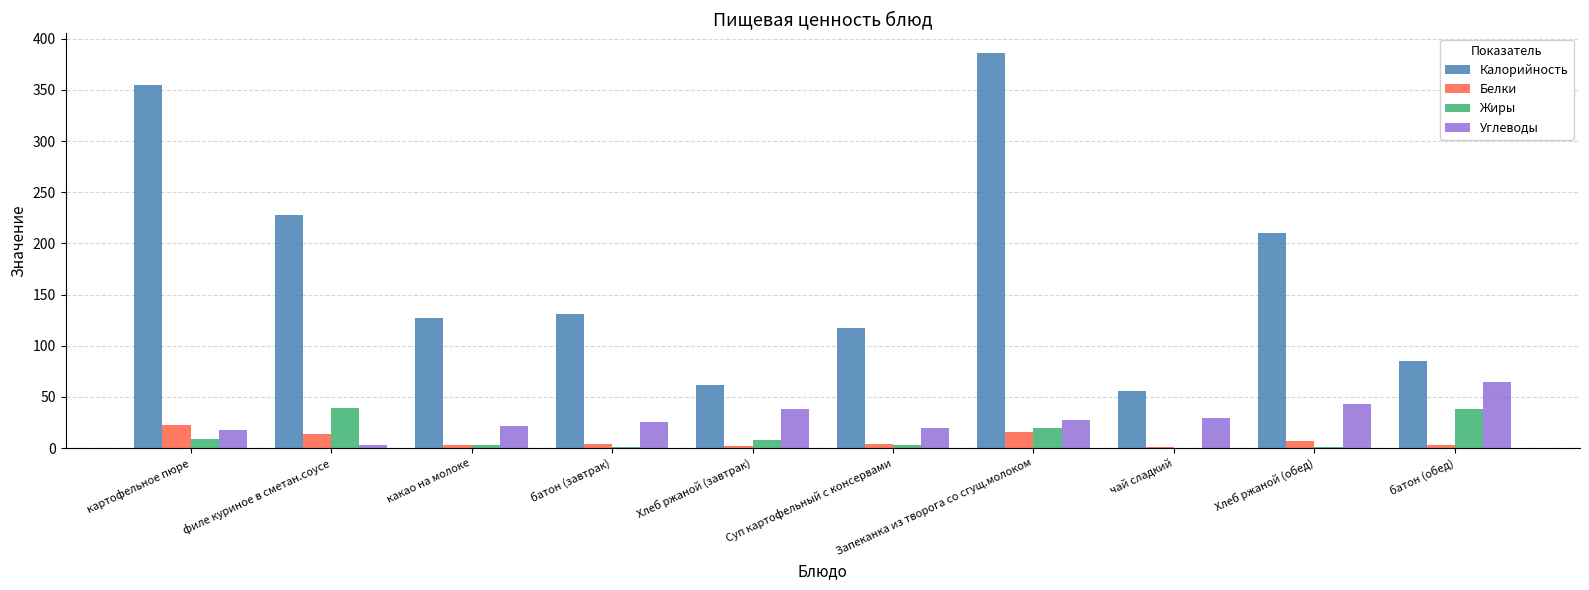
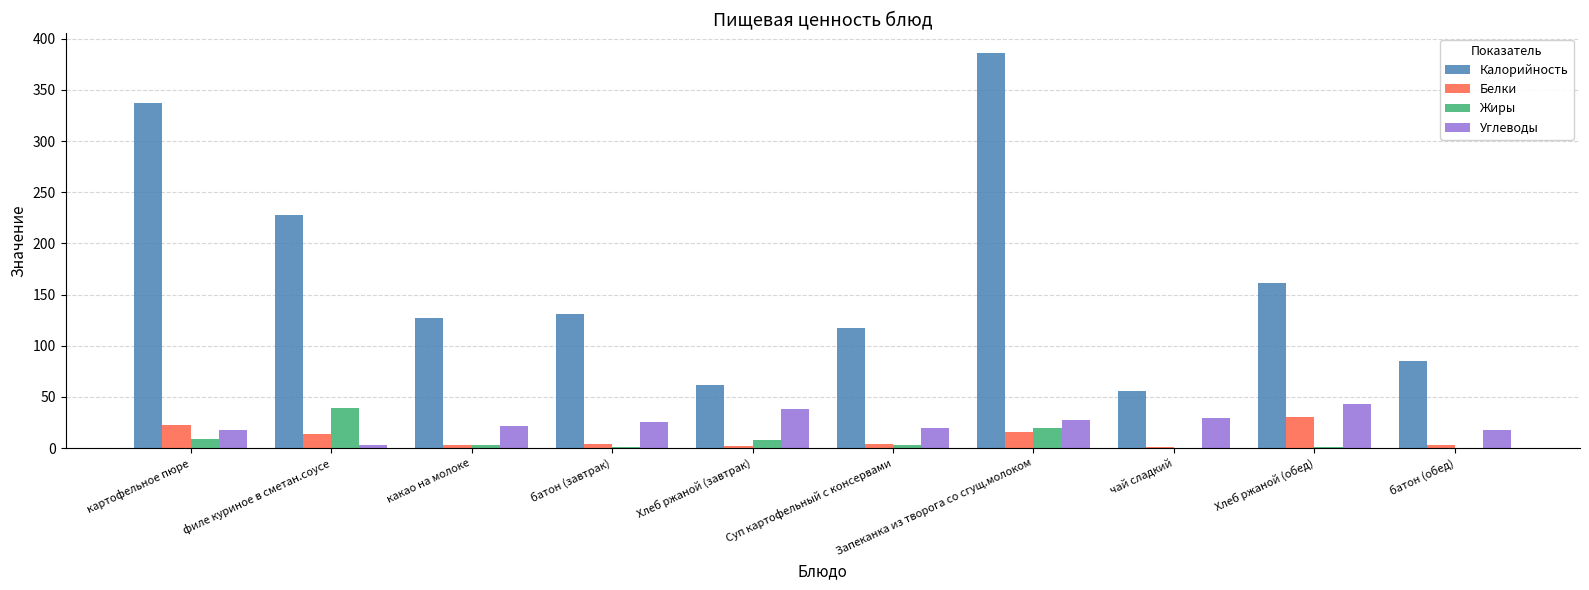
  {
    "Калорийность": {
-     "картофельное пюре": 355,
+     "картофельное пюре": 337,
      "филе куриное в сметан.соусе": 228,
      "какао на молоке": 127,
      "батон (завтрак)": 131,
      "Хлеб ржаной (завтрак)": 61,
      "Суп картофельный с консервами": 117,
      "Запеканка из творога со сгущ.молоком": 386,
      "чай сладкий": 56,
-     "Хлеб ржаной (обед)": 210,
+     "Хлеб ржаной (обед)": 161,
      "батон (обед)": 85
    },
    "Белки": {
      "картофельное пюре": 23,
      "филе куриное в сметан.соусе": 14,
      "какао на молоке": 3,
      "батон (завтрак)": 4,
      "Суп картофельный с консервами": 4,
      "Запеканка из творога со сгущ.молоком": 15,
-     "Хлеб ржаной (обед)": 7,
+     "Хлеб ржаной (обед)": 30,
      "батон (обед)": 3
    },
    "Жиры": {
      "картофельное пюре": 9,
      "филе куриное в сметан.соусе": 39,
      "какао на молоке": 3,
      "Хлеб ржаной (завтрак)": 8,
      "Суп картофельный с консервами": 3,
      "Запеканка из творога со сгущ.молоком": 20,
-     "батон (обед)": 38
+     "батон (обед)": 0
    },
    "Углеводы": {
      "картофельное пюре": 18,
      "филе куриное в сметан.соусе": 3,
      "какао на молоке": 22,
      "батон (завтрак)": 26,
      "Хлеб ржаной (завтрак)": 38,
      "Суп картофельный с консервами": 19,
      "Запеканка из творога со сгущ.молоком": 27,
      "чай сладкий": 30,
      "Хлеб ржаной (обед)": 43,
-     "батон (обед)": 64
+     "батон (обед)": 18
    }
  }
